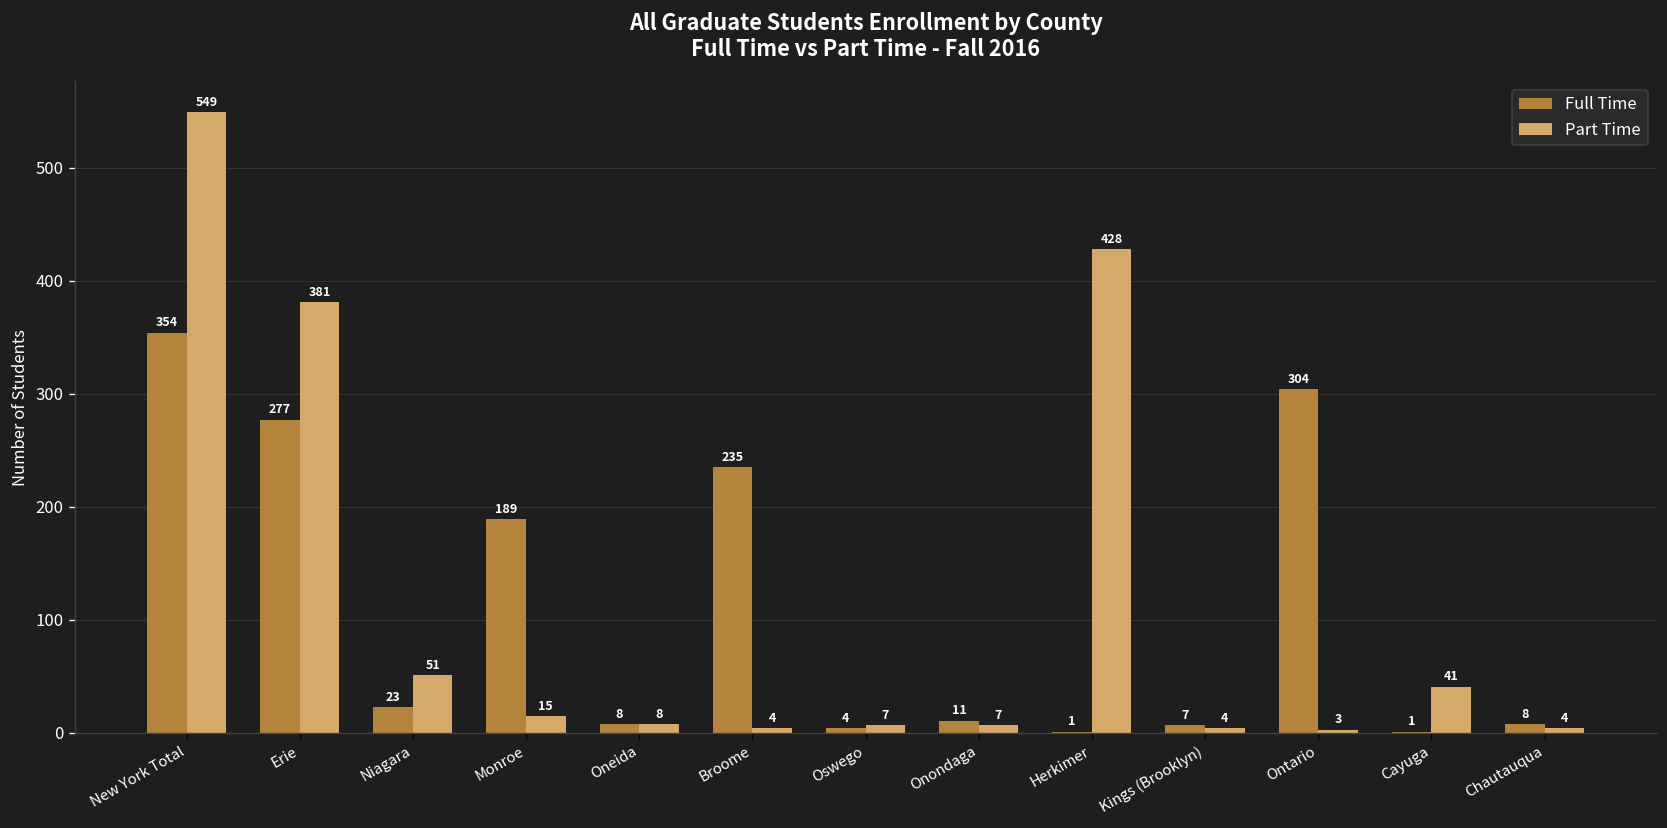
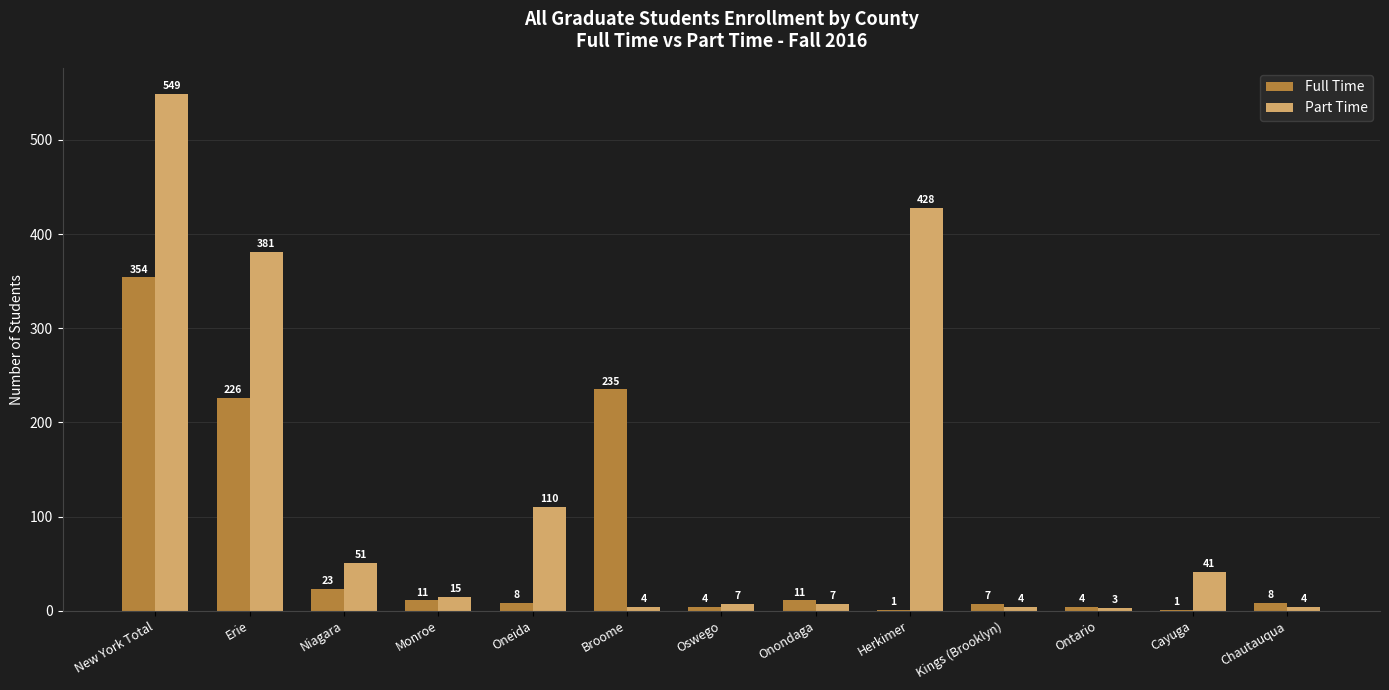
  {
    "Full Time": {
      "New York Total": 354,
-     "Erie": 277,
+     "Erie": 226,
      "Niagara": 23,
-     "Monroe": 189,
+     "Monroe": 11,
      "Oneida": 8,
      "Broome": 235,
      "Oswego": 4,
      "Onondaga": 11,
      "Herkimer": 1,
      "Kings (Brooklyn)": 7,
-     "Ontario": 304,
+     "Ontario": 4,
      "Cayuga": 1,
      "Chautauqua": 8
    },
    "Part Time": {
      "New York Total": 549,
      "Erie": 381,
      "Niagara": 51,
      "Monroe": 15,
-     "Oneida": 8,
+     "Oneida": 110,
      "Broome": 4,
      "Oswego": 7,
      "Onondaga": 7,
      "Herkimer": 428,
      "Kings (Brooklyn)": 4,
      "Ontario": 3,
      "Cayuga": 41,
      "Chautauqua": 4
    }
  }
